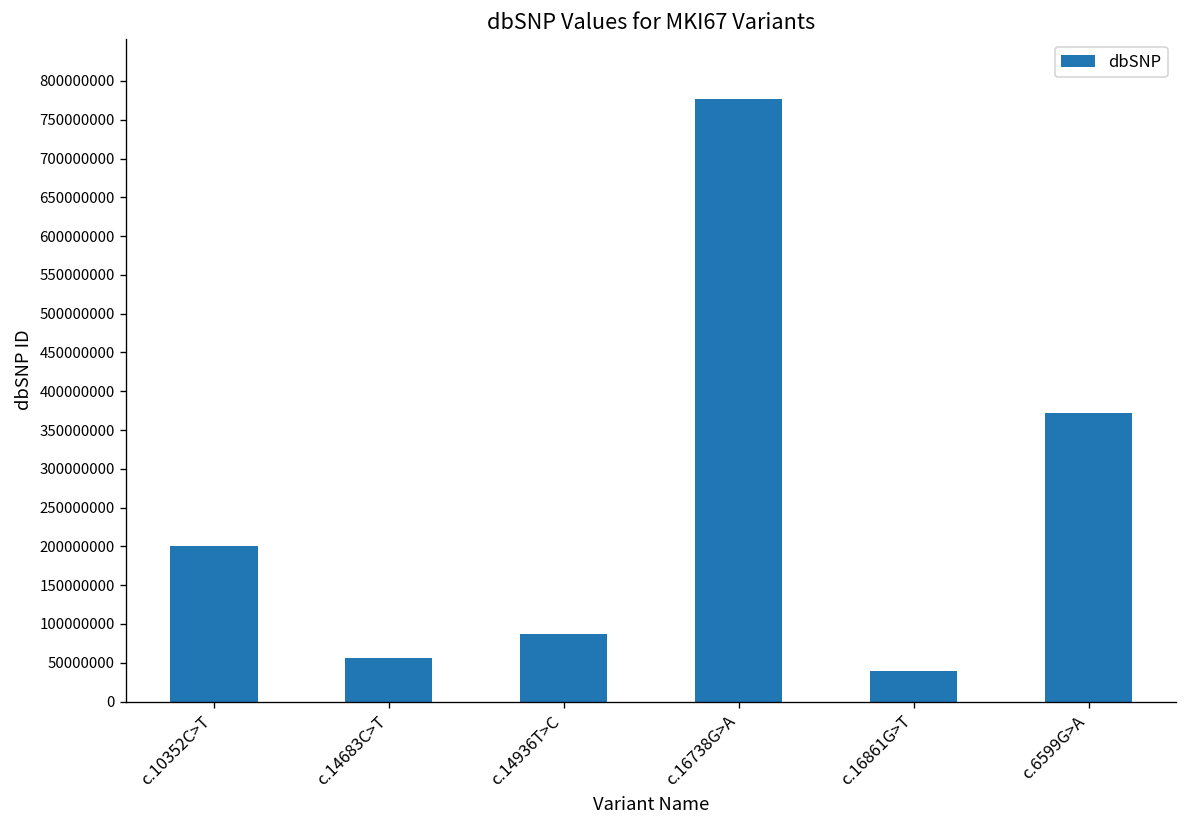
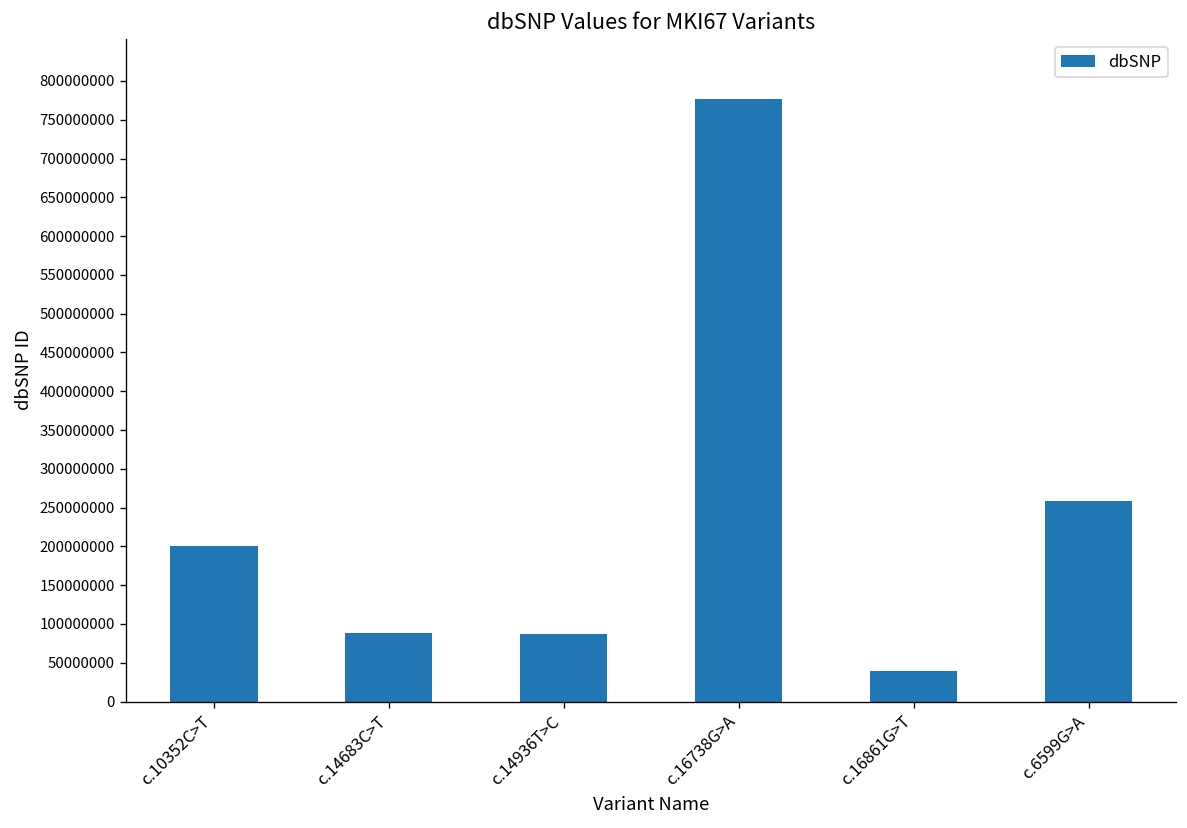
  {
    "c.10352C>T": 200000000,
-   "c.14683C>T": 60000000,
+   "c.14683C>T": 90000000,
    "c.14936T>C": 90000000,
    "c.16738G>A": 780000000,
    "c.16861G>T": 40000000,
-   "c.6599G>A": 370000000
+   "c.6599G>A": 260000000
  }
